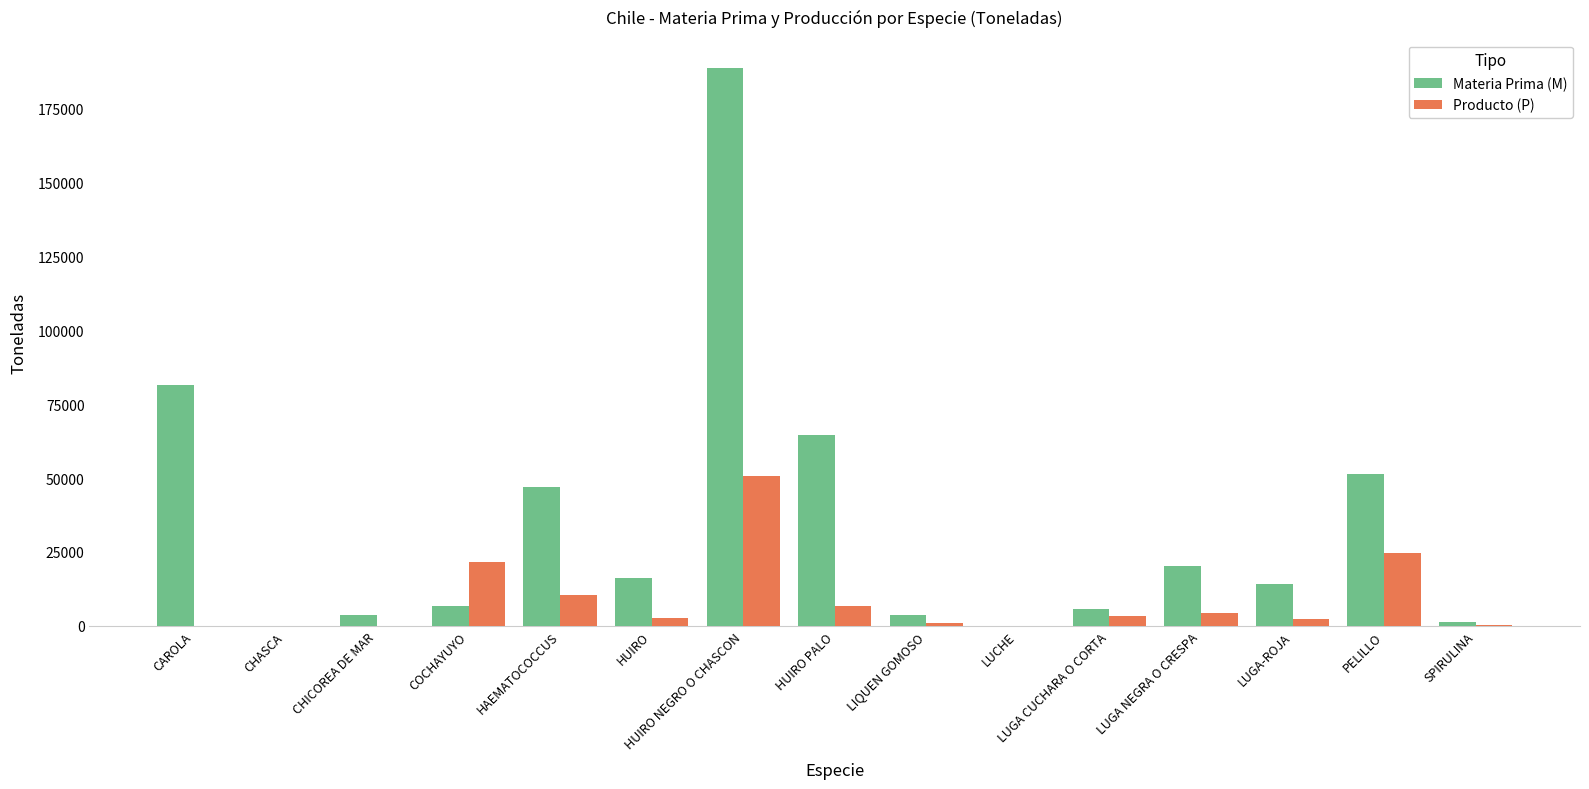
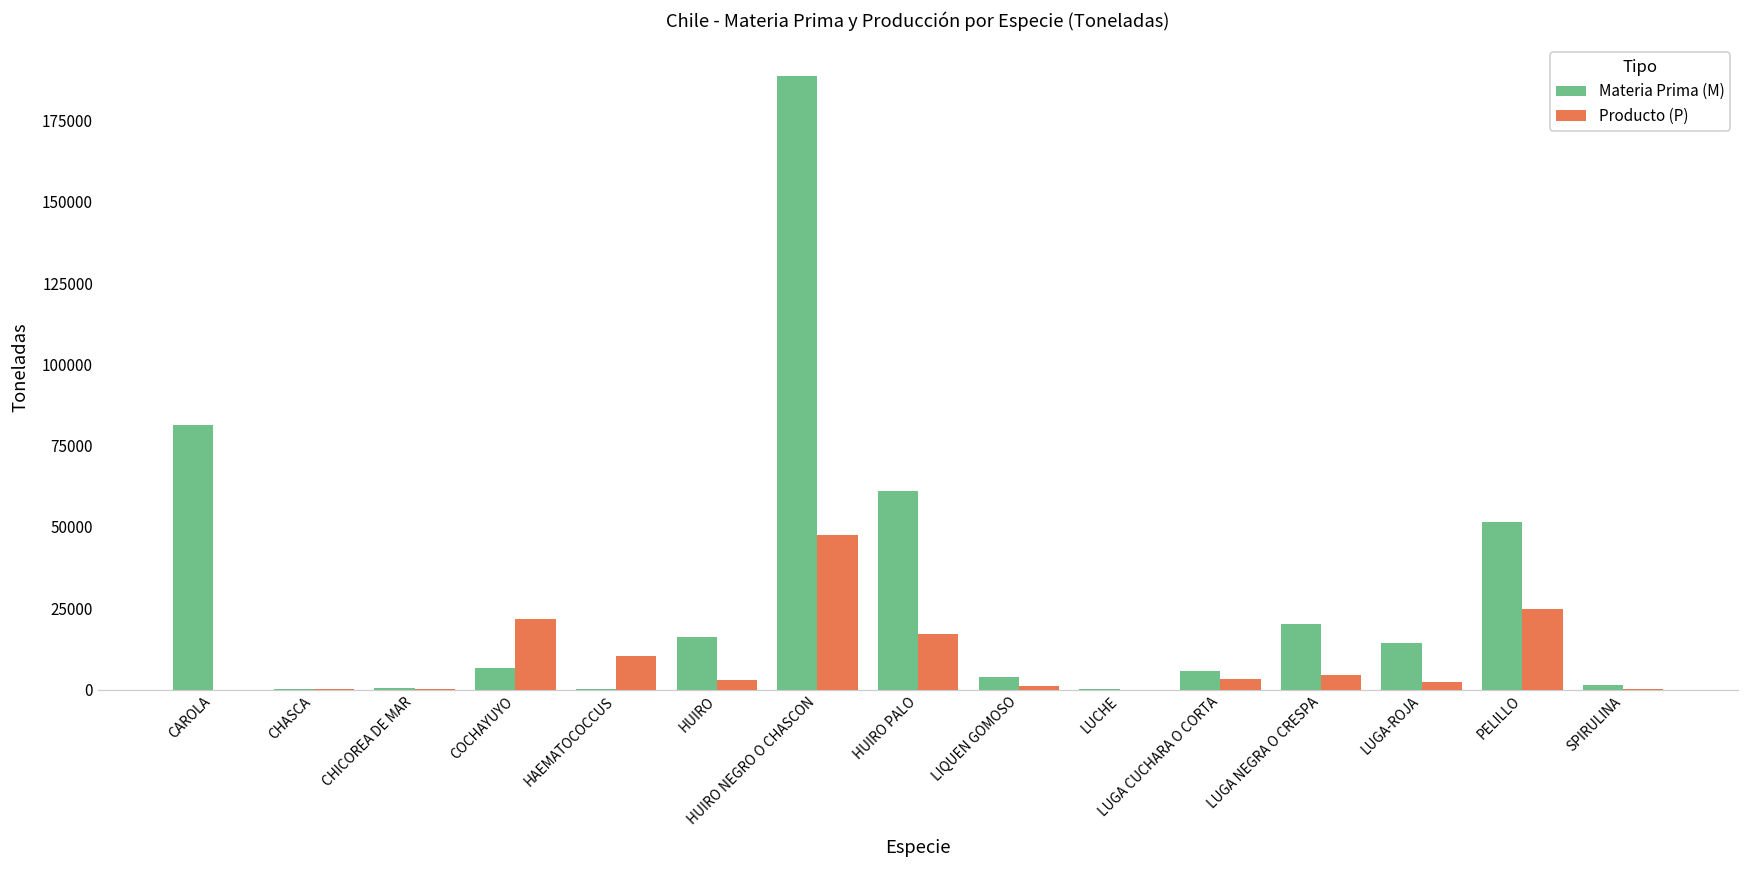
  {
    "Materia Prima (M)": {
      "CAROLA": 81000,
-     "CHICOREA DE MAR": 4000,
+     "CHICOREA DE MAR": 0,
      "COCHAYUYO": 7000,
-     "HAEMATOCOCCUS": 47000,
+     "HAEMATOCOCCUS": 0,
      "HUIRO": 16000,
      "HUIRO NEGRO O CHASCON": 189000,
-     "HUIRO PALO": 65000,
+     "HUIRO PALO": 61000,
      "LIQUEN GOMOSO": 4000,
      "LUGA CUCHARA O CORTA": 6000,
      "LUGA NEGRA O CRESPA": 20000,
      "LUGA-ROJA": 14000,
      "PELILLO": 51000,
      "SPIRULINA": 1000
    },
    "Producto (P)": {
      "CAROLA": 0,
      "COCHAYUYO": 22000,
      "HAEMATOCOCCUS": 10000,
      "HUIRO": 3000,
-     "HUIRO NEGRO O CHASCON": 51000,
-     "HUIRO PALO": 7000,
+     "HUIRO NEGRO O CHASCON": 47000,
+     "HUIRO PALO": 17000,
      "LIQUEN GOMOSO": 1000,
      "LUCHE": 0,
      "LUGA CUCHARA O CORTA": 3000,
      "LUGA NEGRA O CRESPA": 4000,
      "LUGA-ROJA": 2000,
      "PELILLO": 25000
    }
  }
